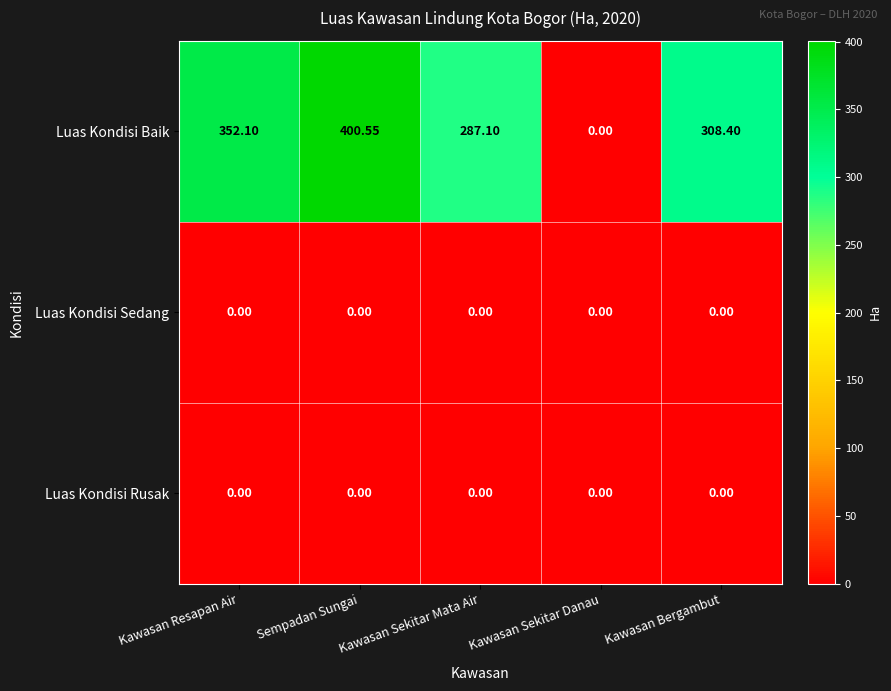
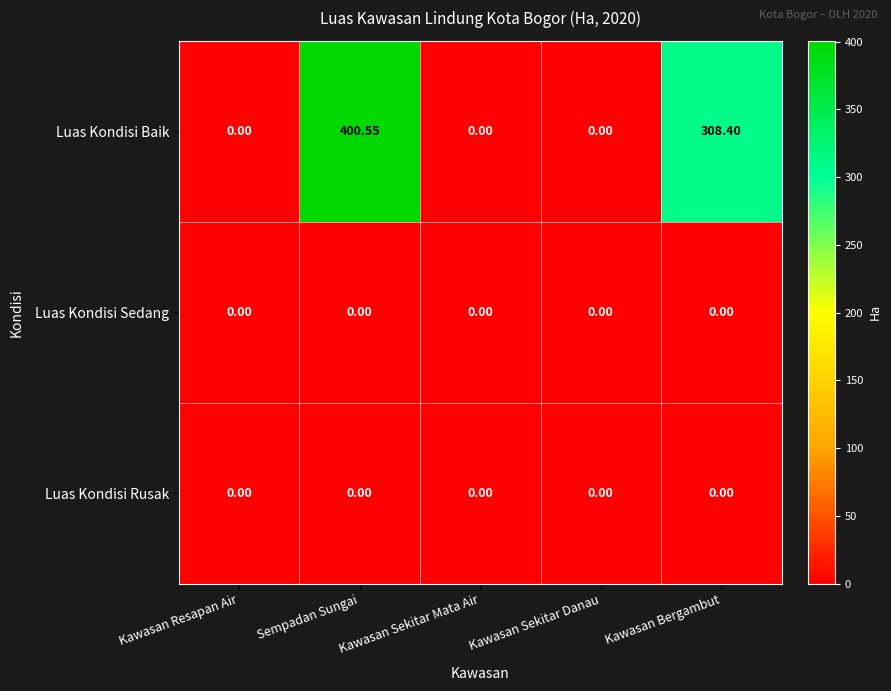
  {
    "Luas Kondisi Baik": {
-     "Kawasan Resapan Air": 352.10,
+     "Kawasan Resapan Air": 0.00,
      "Sempadan Sungai": 400.55,
-     "Kawasan Sekitar Mata Air": 287.10,
+     "Kawasan Sekitar Mata Air": 0.00,
      "Kawasan Sekitar Danau": 0.00,
      "Kawasan Bergambut": 308.40
    },
    "Luas Kondisi Sedang": {
      "Kawasan Resapan Air": 0.00,
      "Sempadan Sungai": 0.00,
      "Kawasan Sekitar Mata Air": 0.00,
      "Kawasan Sekitar Danau": 0.00,
      "Kawasan Bergambut": 0.00
    },
    "Luas Kondisi Rusak": {
      "Kawasan Resapan Air": 0.00,
      "Sempadan Sungai": 0.00,
      "Kawasan Sekitar Mata Air": 0.00,
      "Kawasan Sekitar Danau": 0.00,
      "Kawasan Bergambut": 0.00
    }
  }
